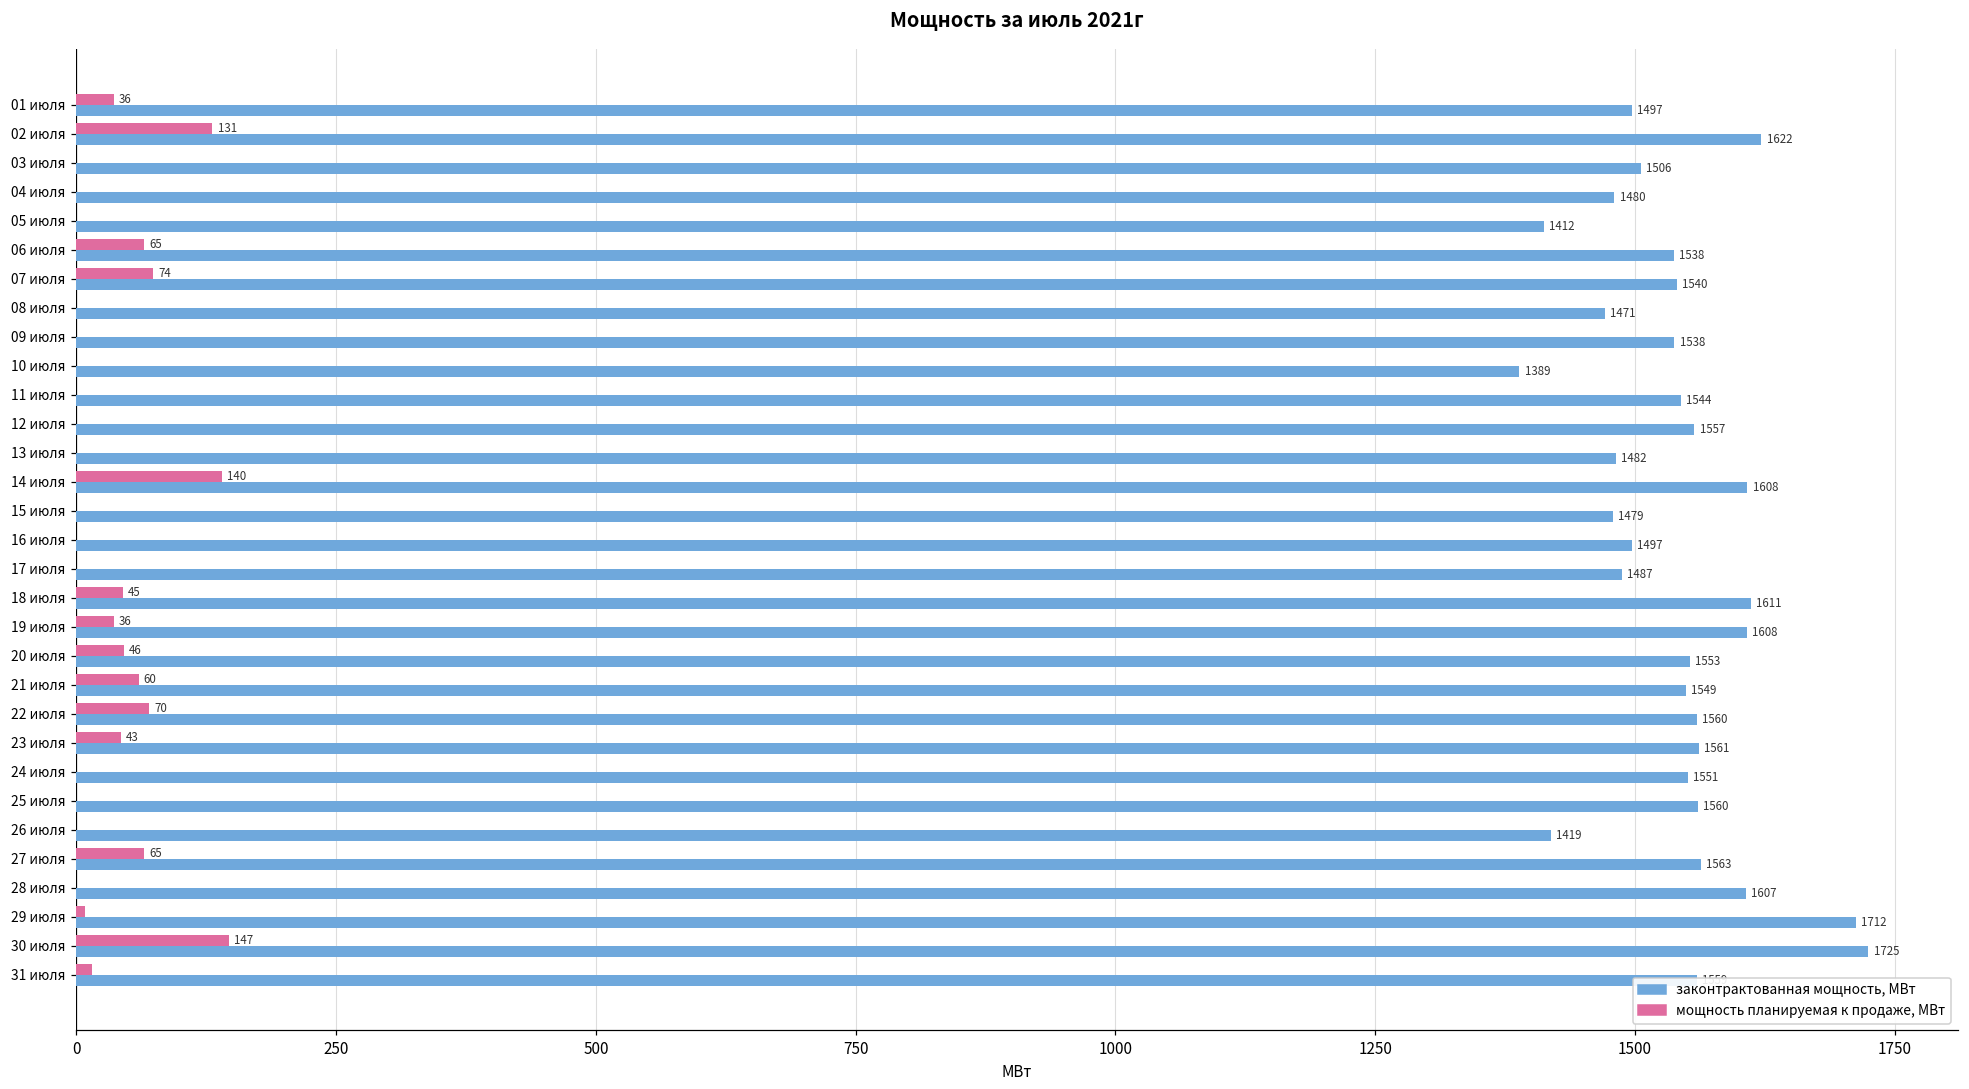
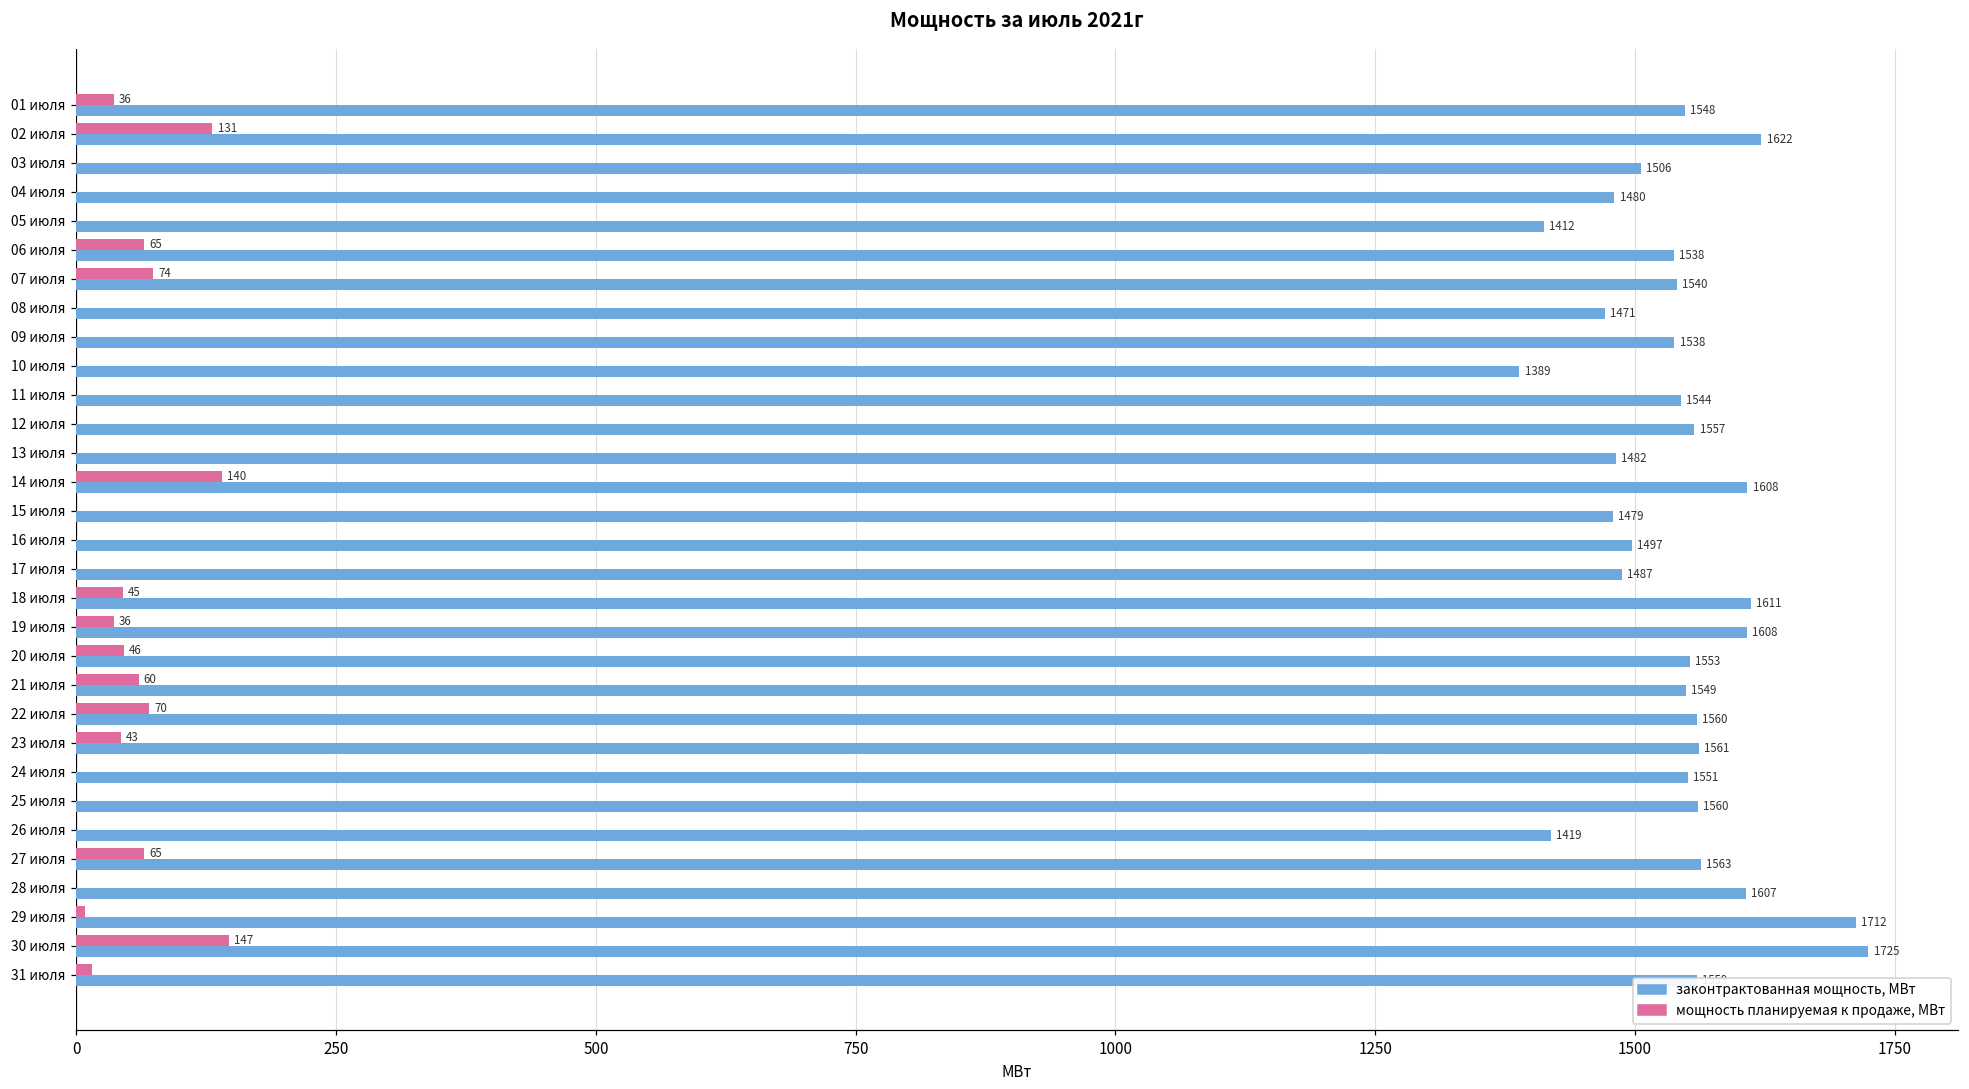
  {
    "законтрактованная мощность, МВт": {
-     "01 июля": 1497,
+     "01 июля": 1548,
      "02 июля": 1622,
      "03 июля": 1506,
      "04 июля": 1480,
      "05 июля": 1412,
      "06 июля": 1538,
      "07 июля": 1540,
      "08 июля": 1471,
      "09 июля": 1538,
      "10 июля": 1389,
      "11 июля": 1544,
      "12 июля": 1557,
      "13 июля": 1482,
      "14 июля": 1608,
      "15 июля": 1479,
      "16 июля": 1497,
      "17 июля": 1487,
      "18 июля": 1611,
      "19 июля": 1608,
      "20 июля": 1553,
      "21 июля": 1549,
      "22 июля": 1560,
      "23 июля": 1561,
      "24 июля": 1551,
      "25 июля": 1560,
      "26 июля": 1419,
      "27 июля": 1563,
      "28 июля": 1607,
      "29 июля": 1712,
      "30 июля": 1725
    },
    "мощность планируемая к продаже, МВт": {
      "01 июля": 36,
      "02 июля": 131,
      "06 июля": 65,
      "07 июля": 74,
      "14 июля": 140,
      "18 июля": 45,
      "19 июля": 36,
      "20 июля": 46,
      "21 июля": 60,
      "22 июля": 70,
      "23 июля": 43,
      "27 июля": 65,
      "30 июля": 147
    }
  }
